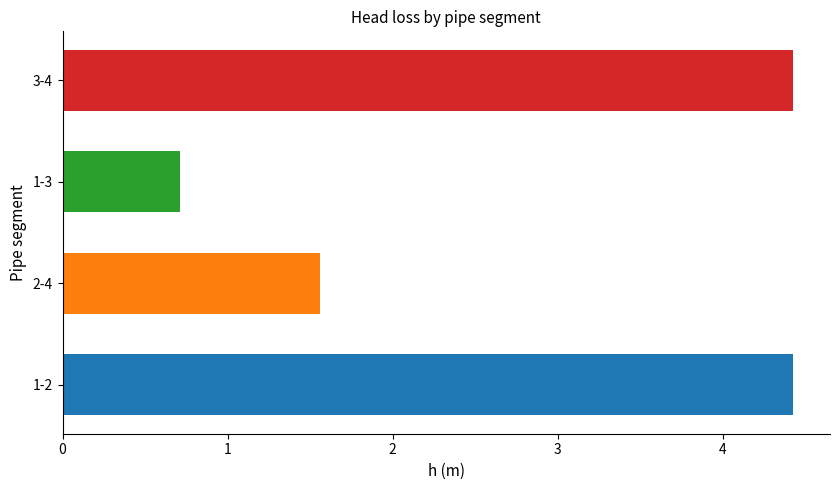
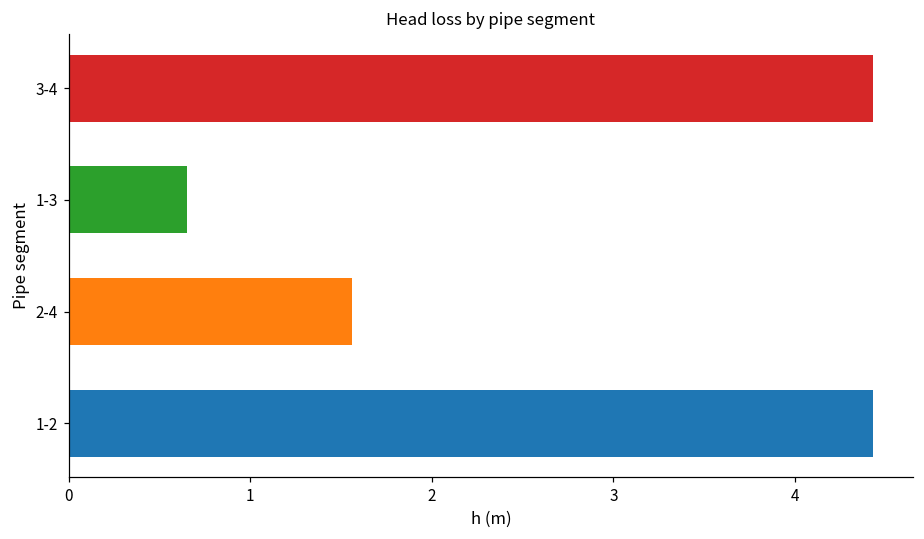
  {
    "3-4": 4.43,
-   "1-3": 0.71,
+   "1-3": 0.65,
    "2-4": 1.56,
    "1-2": 4.43
  }
